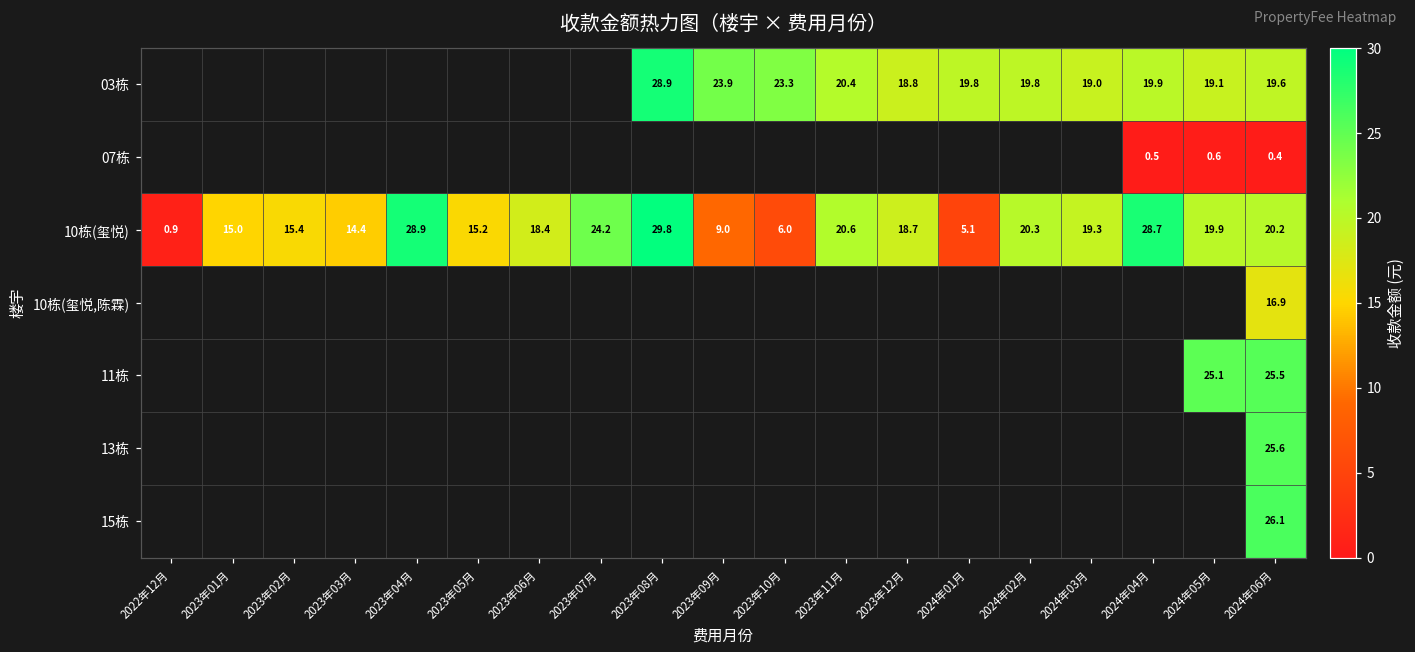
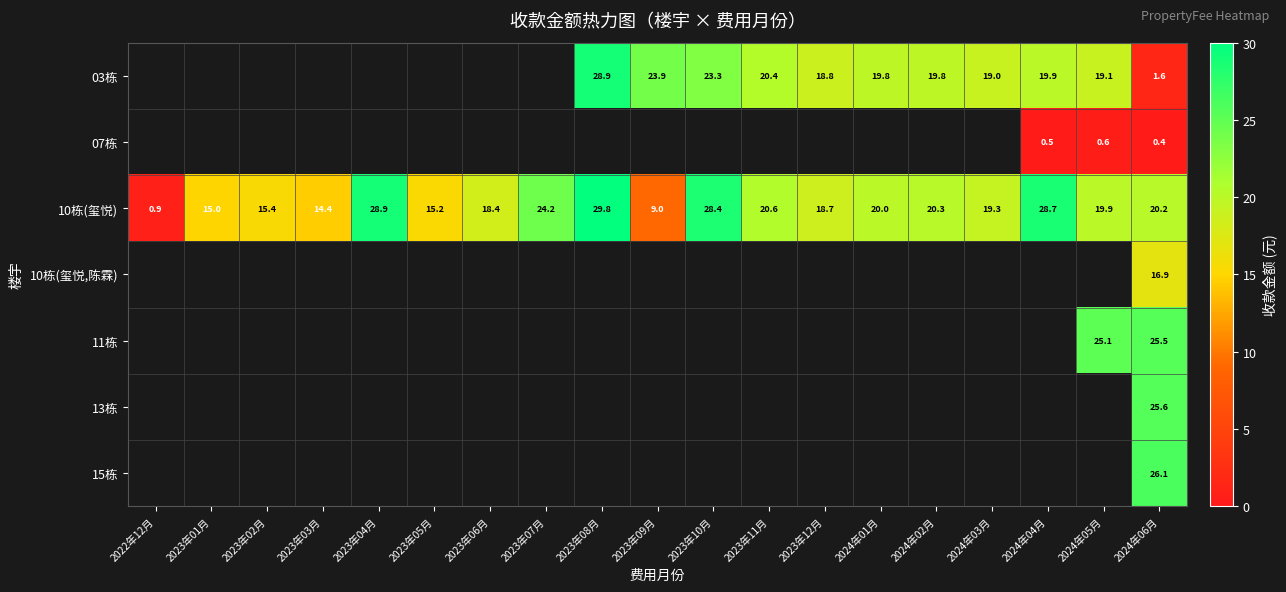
  {
    "03栋": {
      "2023年08月": 28.9,
      "2023年09月": 23.9,
      "2023年10月": 23.3,
      "2023年11月": 20.4,
      "2023年12月": 18.8,
      "2024年01月": 19.8,
      "2024年02月": 19.8,
      "2024年03月": 19.0,
      "2024年04月": 19.9,
      "2024年05月": 19.1,
-     "2024年06月": 19.6
+     "2024年06月": 1.6
    },
    "07栋": {
      "2024年04月": 0.5,
      "2024年05月": 0.6,
      "2024年06月": 0.4
    },
    "10栋(玺悦)": {
      "2022年12月": 0.9,
      "2023年01月": 15.0,
      "2023年02月": 15.4,
      "2023年03月": 14.4,
      "2023年04月": 28.9,
      "2023年05月": 15.2,
      "2023年06月": 18.4,
      "2023年07月": 24.2,
      "2023年08月": 29.8,
      "2023年09月": 9.0,
-     "2023年10月": 6.0,
+     "2023年10月": 28.4,
      "2023年11月": 20.6,
      "2023年12月": 18.7,
-     "2024年01月": 5.1,
+     "2024年01月": 20.0,
      "2024年02月": 20.3,
      "2024年03月": 19.3,
      "2024年04月": 28.7,
      "2024年05月": 19.9,
      "2024年06月": 20.2
    },
    "10栋(玺悦,陈霖)": {
      "2024年06月": 16.9
    },
    "11栋": {
      "2024年05月": 25.1,
      "2024年06月": 25.5
    },
    "13栋": {
      "2024年06月": 25.6
    },
    "15栋": {
      "2024年06月": 26.1
    }
  }
